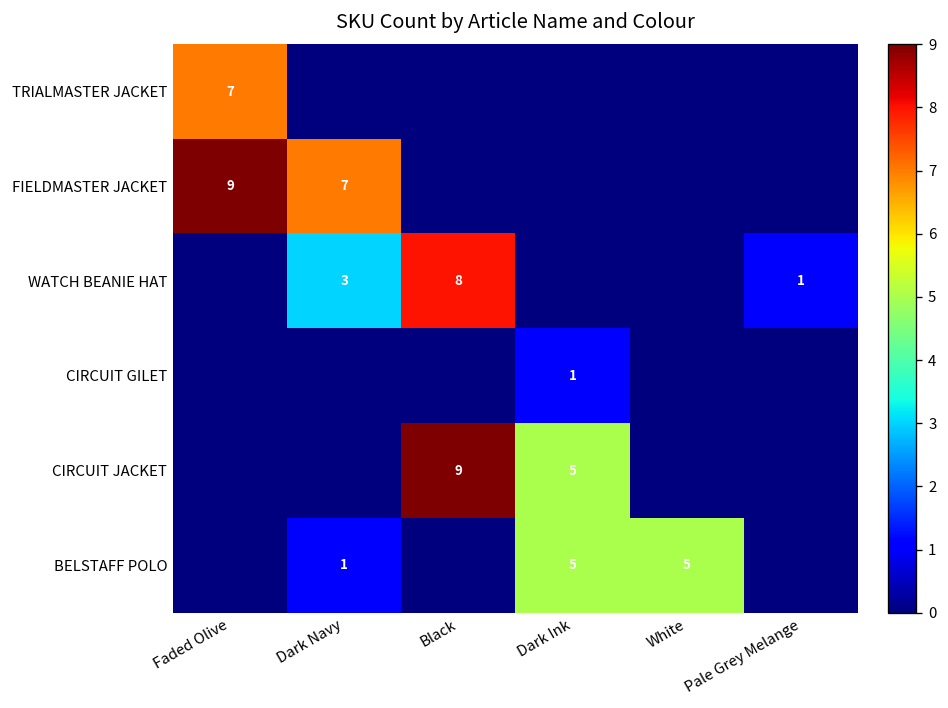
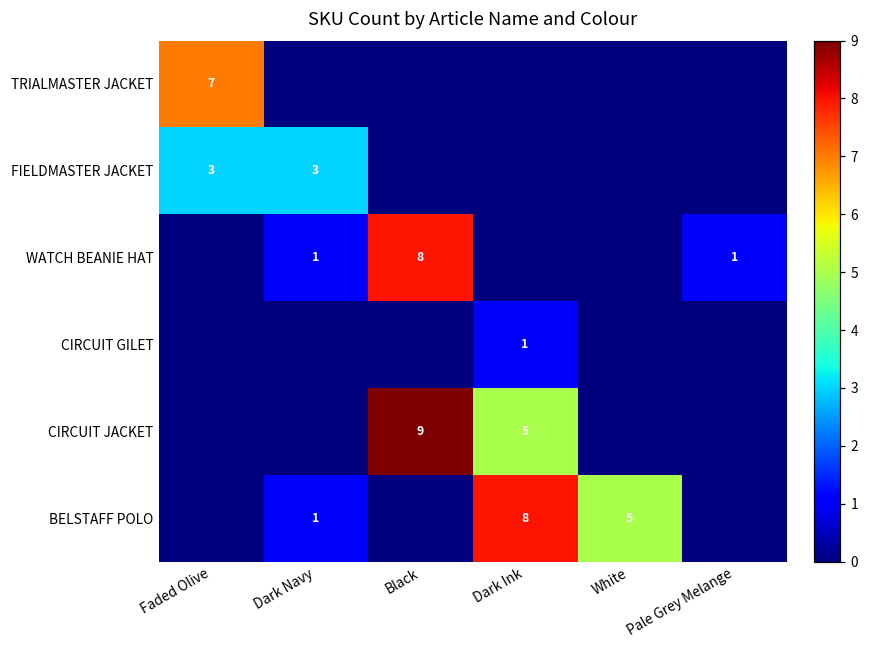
  {
    "TRIALMASTER JACKET": {
      "Faded Olive": 7
    },
    "FIELDMASTER JACKET": {
-     "Faded Olive": 9,
-     "Dark Navy": 7
+     "Faded Olive": 3,
+     "Dark Navy": 3
    },
    "WATCH BEANIE HAT": {
-     "Dark Navy": 3,
+     "Dark Navy": 1,
      "Black": 8,
      "Pale Grey Melange": 1
    },
    "CIRCUIT GILET": {
      "Dark Ink": 1
    },
    "CIRCUIT JACKET": {
      "Black": 9,
      "Dark Ink": 5
    },
    "BELSTAFF POLO": {
      "Dark Navy": 1,
-     "Dark Ink": 5,
+     "Dark Ink": 8,
      "White": 5
    }
  }
